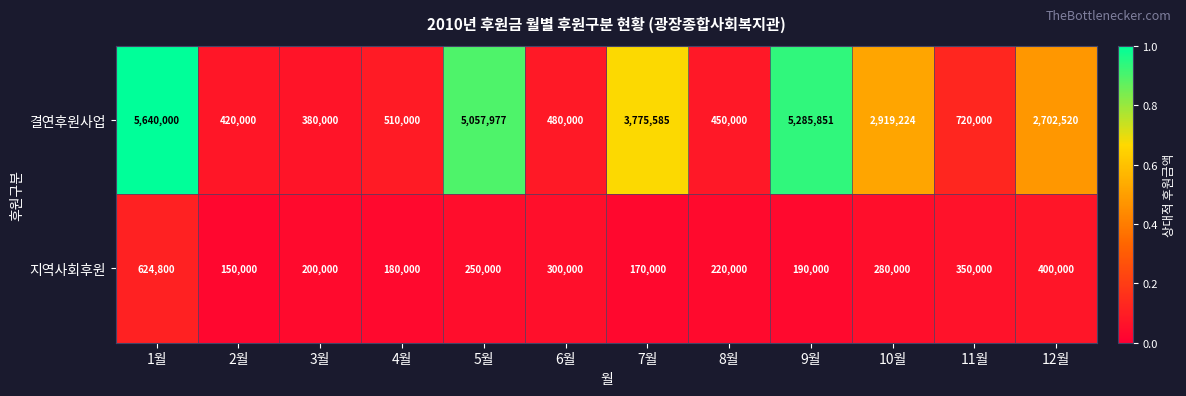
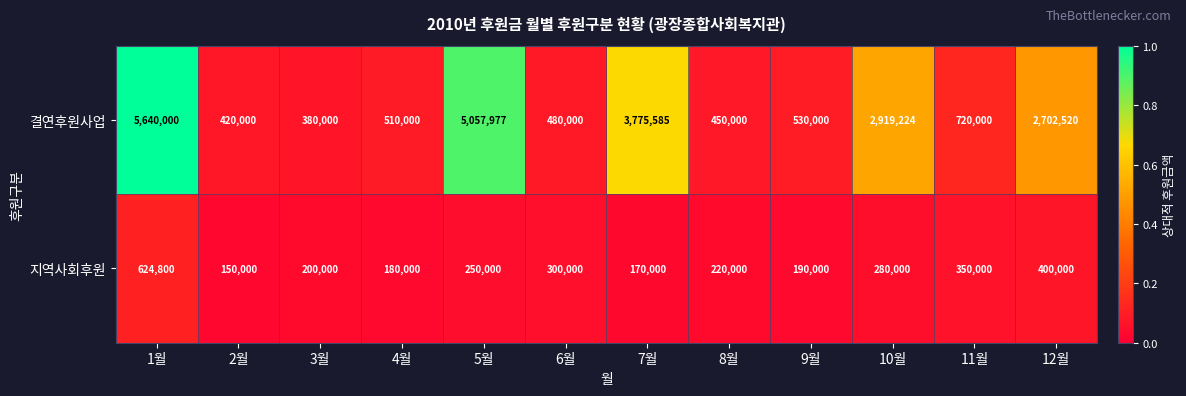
  {
    "결연후원사업": {
      "1월": "5,640,000",
      "2월": "420,000",
      "3월": "380,000",
      "4월": "510,000",
      "5월": "5,057,977",
      "6월": "480,000",
      "7월": "3,775,585",
      "8월": "450,000",
-     "9월": "5,285,851",
+     "9월": "530,000",
      "10월": "2,919,224",
      "11월": "720,000",
      "12월": "2,702,520"
    },
    "지역사회후원": {
      "1월": "624,800",
      "2월": "150,000",
      "3월": "200,000",
      "4월": "180,000",
      "5월": "250,000",
      "6월": "300,000",
      "7월": "170,000",
      "8월": "220,000",
      "9월": "190,000",
      "10월": "280,000",
      "11월": "350,000",
      "12월": "400,000"
    }
  }
